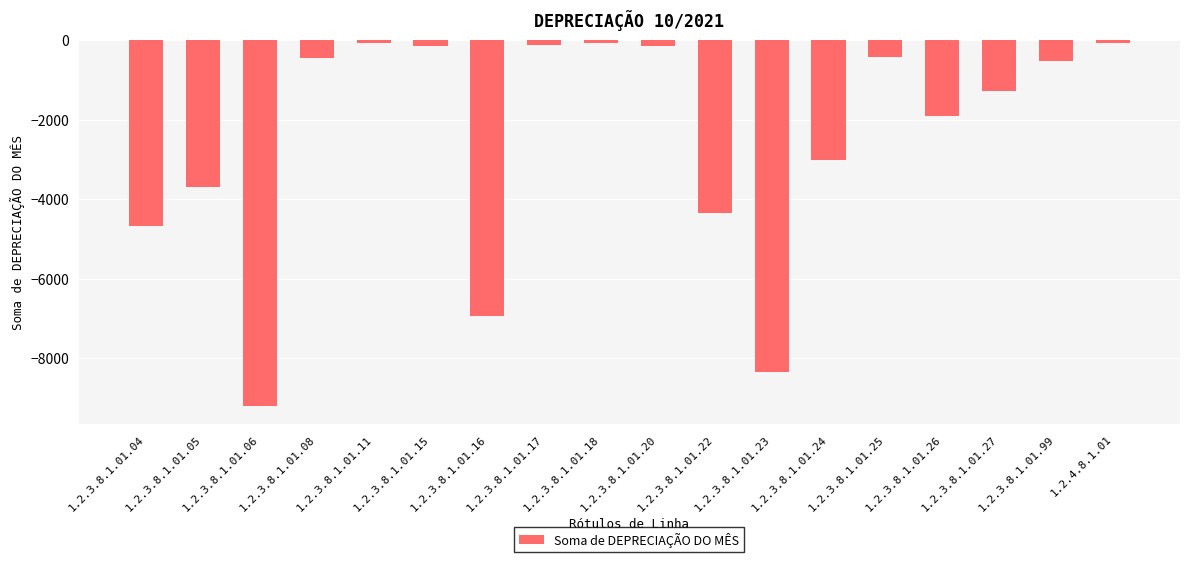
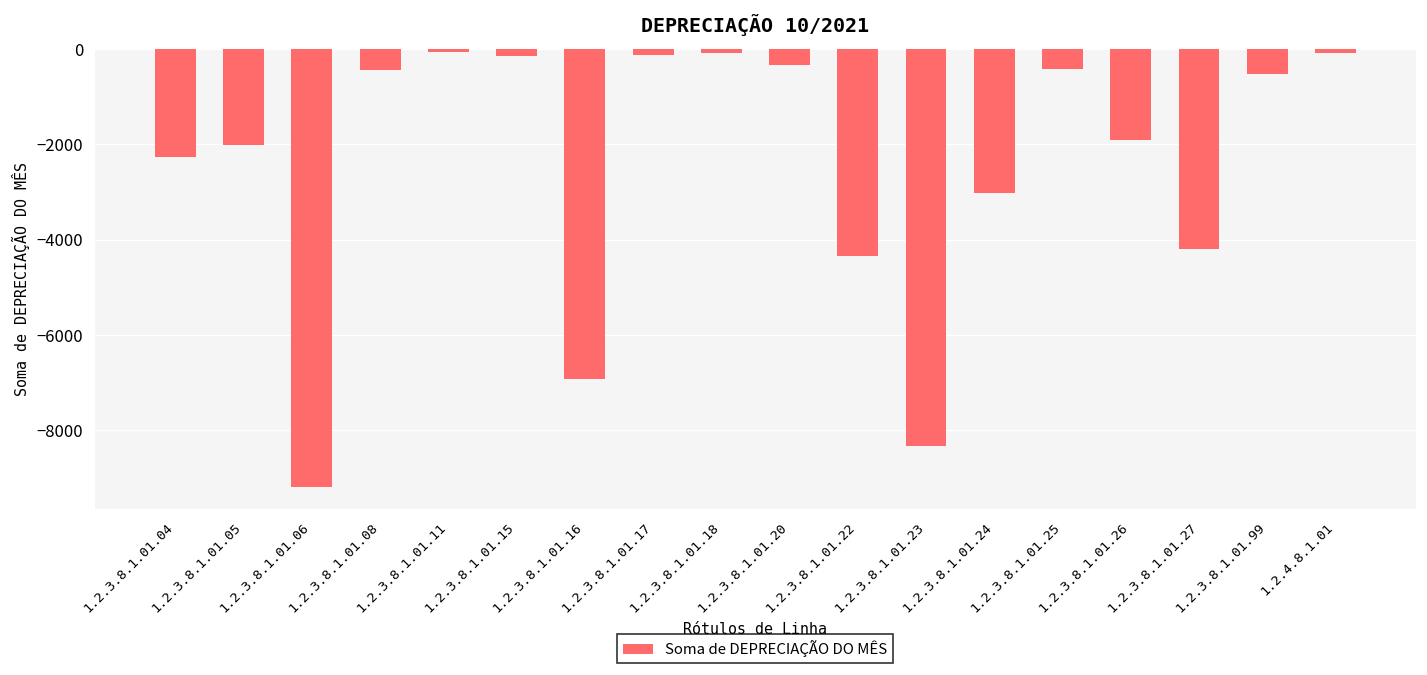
  {
-   "1.2.3.8.1.01.04": -4700,
-   "1.2.3.8.1.01.05": -3700,
+   "1.2.3.8.1.01.04": -2300,
+   "1.2.3.8.1.01.05": -2000,
    "1.2.3.8.1.01.06": -9200,
    "1.2.3.8.1.01.08": -400,
    "1.2.3.8.1.01.11": -100,
    "1.2.3.8.1.01.15": -100,
    "1.2.3.8.1.01.16": -6900,
    "1.2.3.8.1.01.17": -100,
    "1.2.3.8.1.01.18": -100,
-   "1.2.3.8.1.01.20": -100,
+   "1.2.3.8.1.01.20": -300,
    "1.2.3.8.1.01.22": -4300,
    "1.2.3.8.1.01.23": -8300,
    "1.2.3.8.1.01.24": -3000,
    "1.2.3.8.1.01.25": -400,
    "1.2.3.8.1.01.26": -1900,
-   "1.2.3.8.1.01.27": -1300,
+   "1.2.3.8.1.01.27": -4200,
    "1.2.3.8.1.01.99": -500,
    "1.2.4.8.1.01": -100
  }
